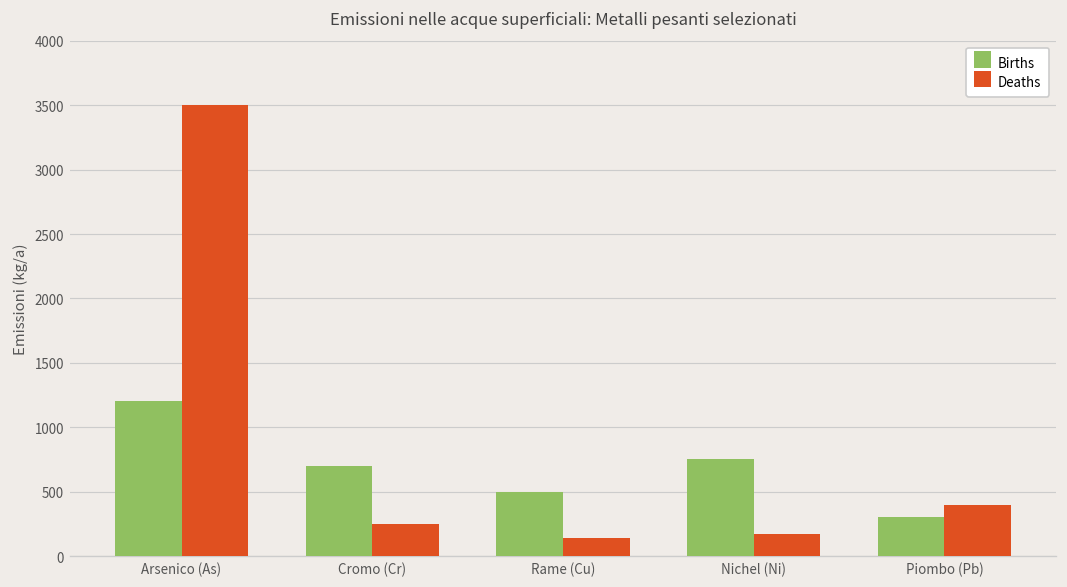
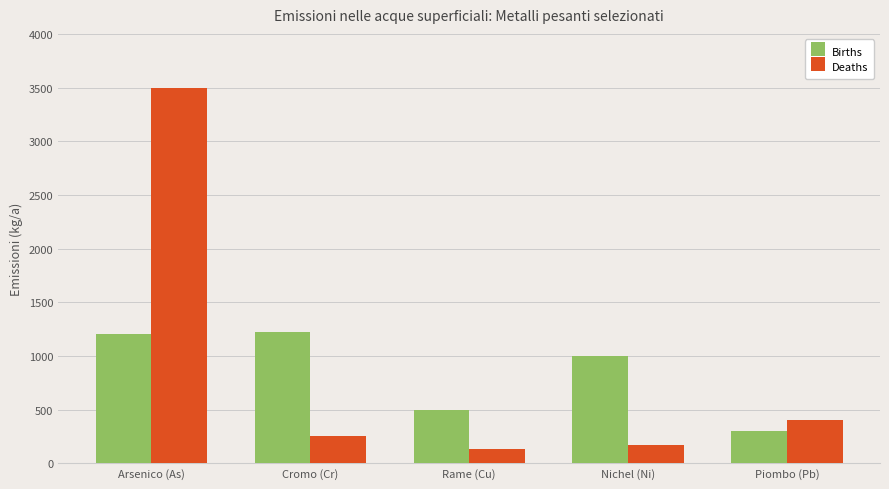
  {
    "Births": {
      "Arsenico (As)": 1200,
-     "Cromo (Cr)": 700,
+     "Cromo (Cr)": 1220,
      "Rame (Cu)": 500,
-     "Nichel (Ni)": 750,
+     "Nichel (Ni)": 1000,
      "Piombo (Pb)": 300
    },
    "Deaths": {
      "Arsenico (As)": 3500,
      "Cromo (Cr)": 250,
      "Rame (Cu)": 140,
      "Nichel (Ni)": 170,
      "Piombo (Pb)": 400
    }
  }
